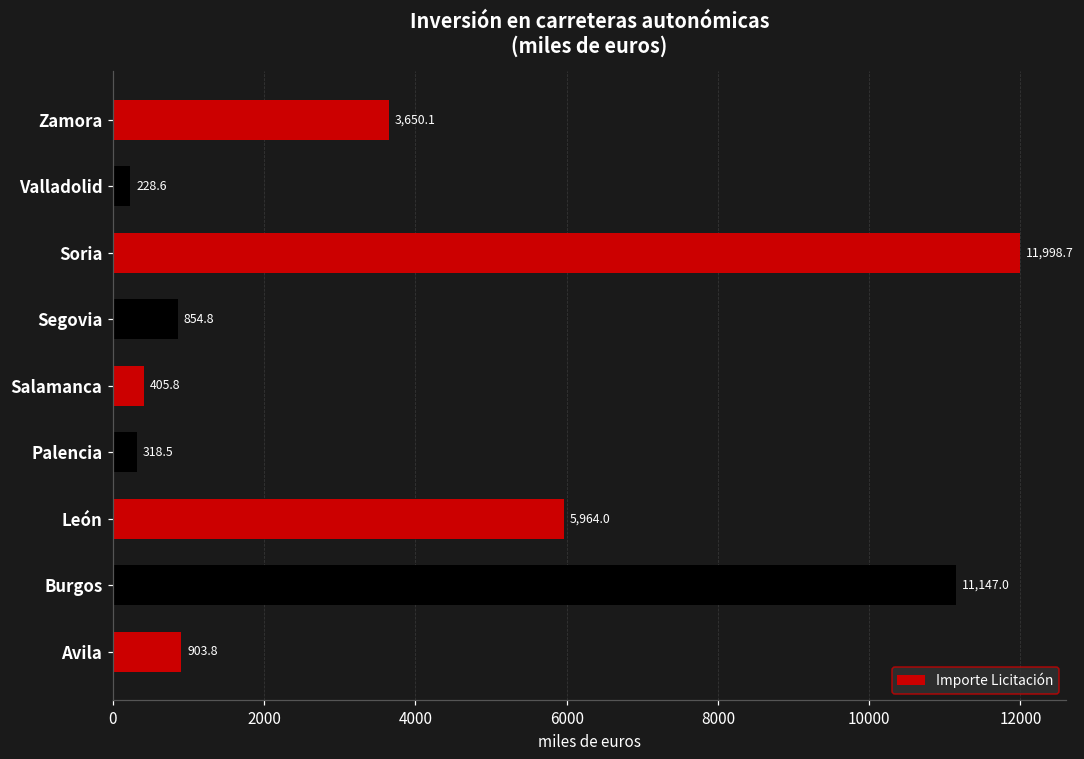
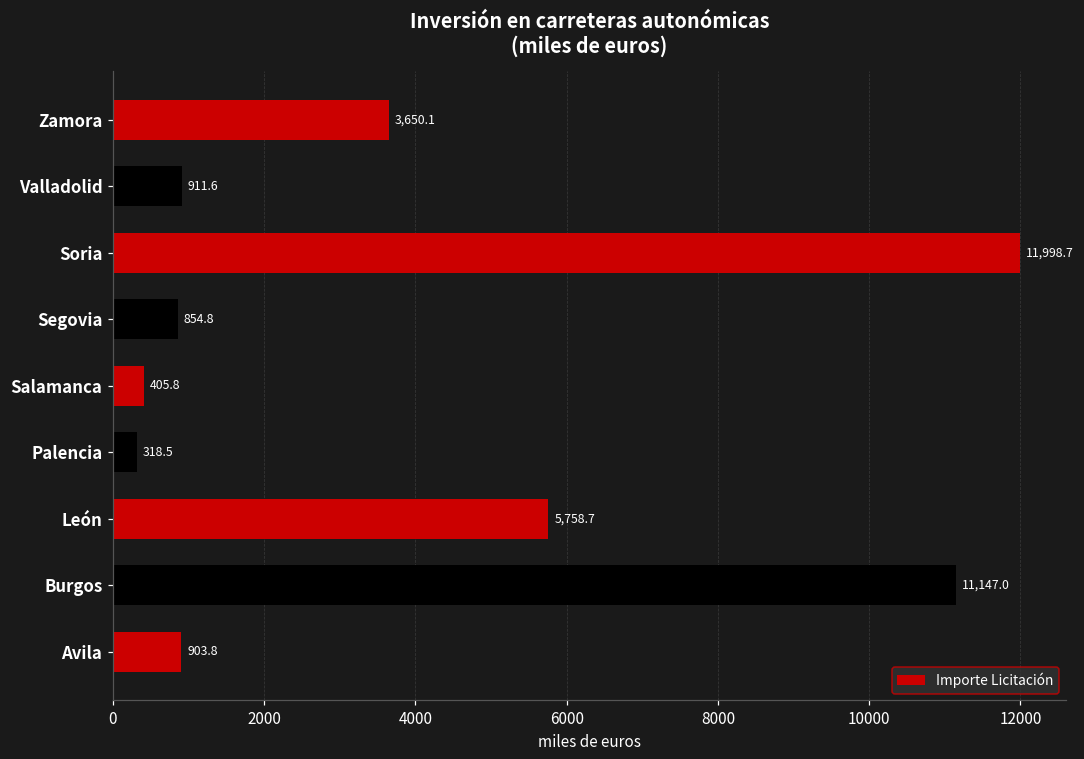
  {
    "Zamora": "3,650.1",
-   "Valladolid": "228.6",
+   "Valladolid": "911.6",
    "Soria": "11,998.7",
    "Segovia": "854.8",
    "Salamanca": "405.8",
    "Palencia": "318.5",
-   "León": "5,964.0",
+   "León": "5,758.7",
    "Burgos": "11,147.0",
    "Avila": "903.8"
  }
